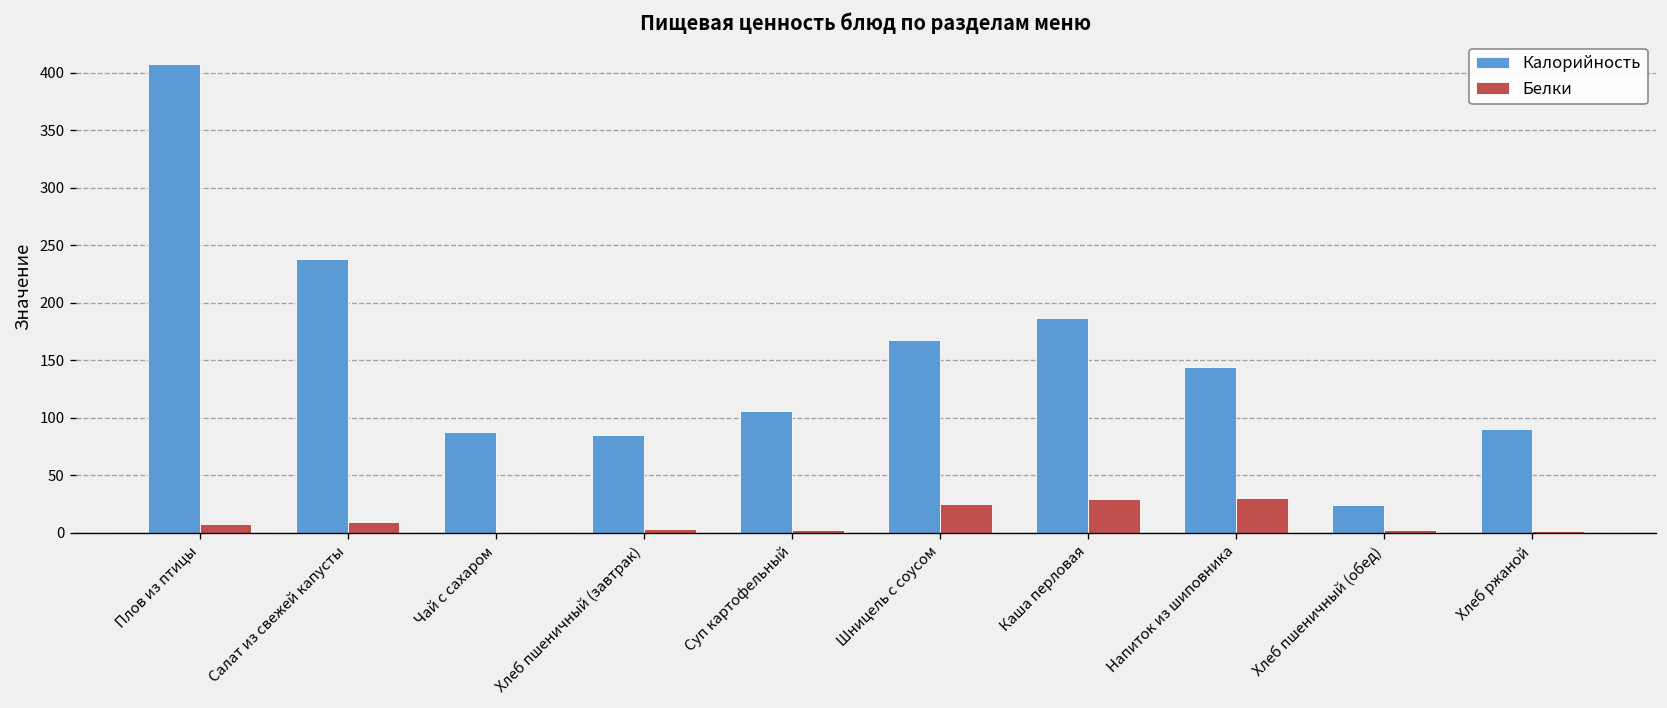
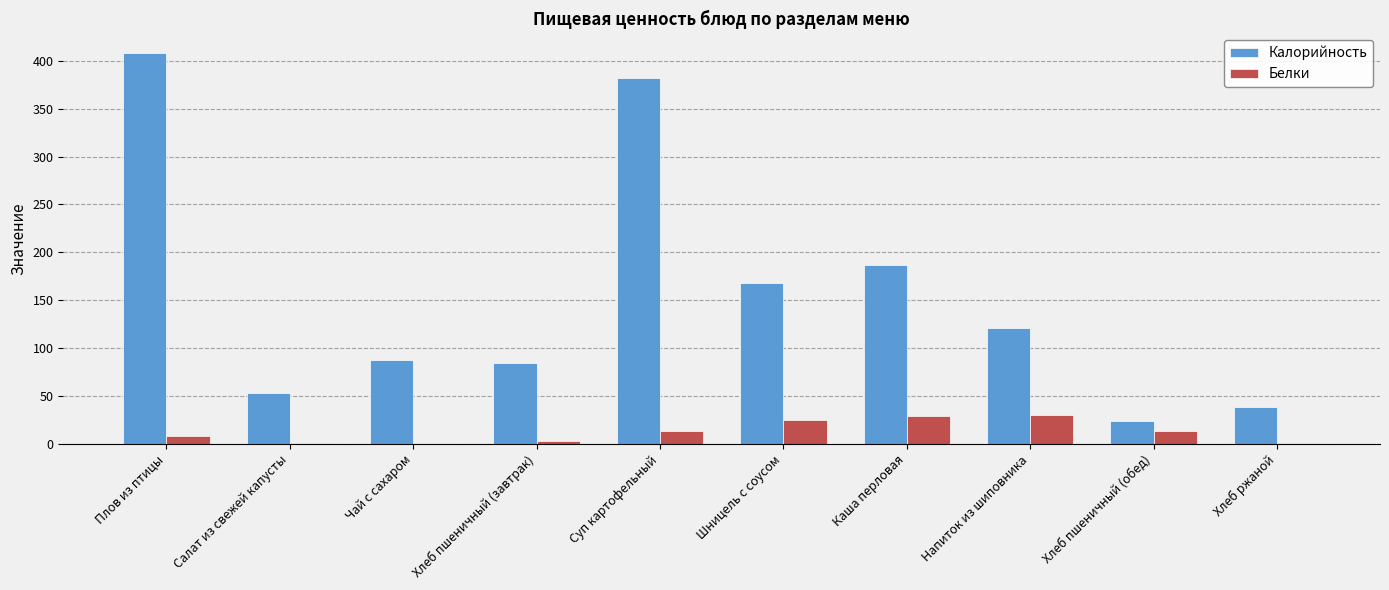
  {
    "Калорийность": {
      "Плов из птицы": 410,
-     "Салат из свежей капусты": 240,
+     "Салат из свежей капусты": 50,
      "Чай с сахаром": 90,
      "Хлеб пшеничный (завтрак)": 80,
-     "Суп картофельный": 110,
+     "Суп картофельный": 380,
      "Шницель с соусом": 170,
      "Каша перловая": 190,
-     "Напиток из шиповника": 140,
+     "Напиток из шиповника": 120,
      "Хлеб пшеничный (обед)": 20,
-     "Хлеб ржаной": 90
+     "Хлеб ржаной": 40
    },
    "Белки": {
      "Плов из птицы": 10,
-     "Салат из свежей капусты": 10,
+     "Салат из свежей капусты": 0,
      "Хлеб пшеничный (завтрак)": 0,
-     "Суп картофельный": 0,
+     "Суп картофельный": 10,
      "Шницель с соусом": 30,
      "Каша перловая": 30,
      "Напиток из шиповника": 30,
-     "Хлеб пшеничный (обед)": 0
+     "Хлеб пшеничный (обед)": 10
    }
  }
